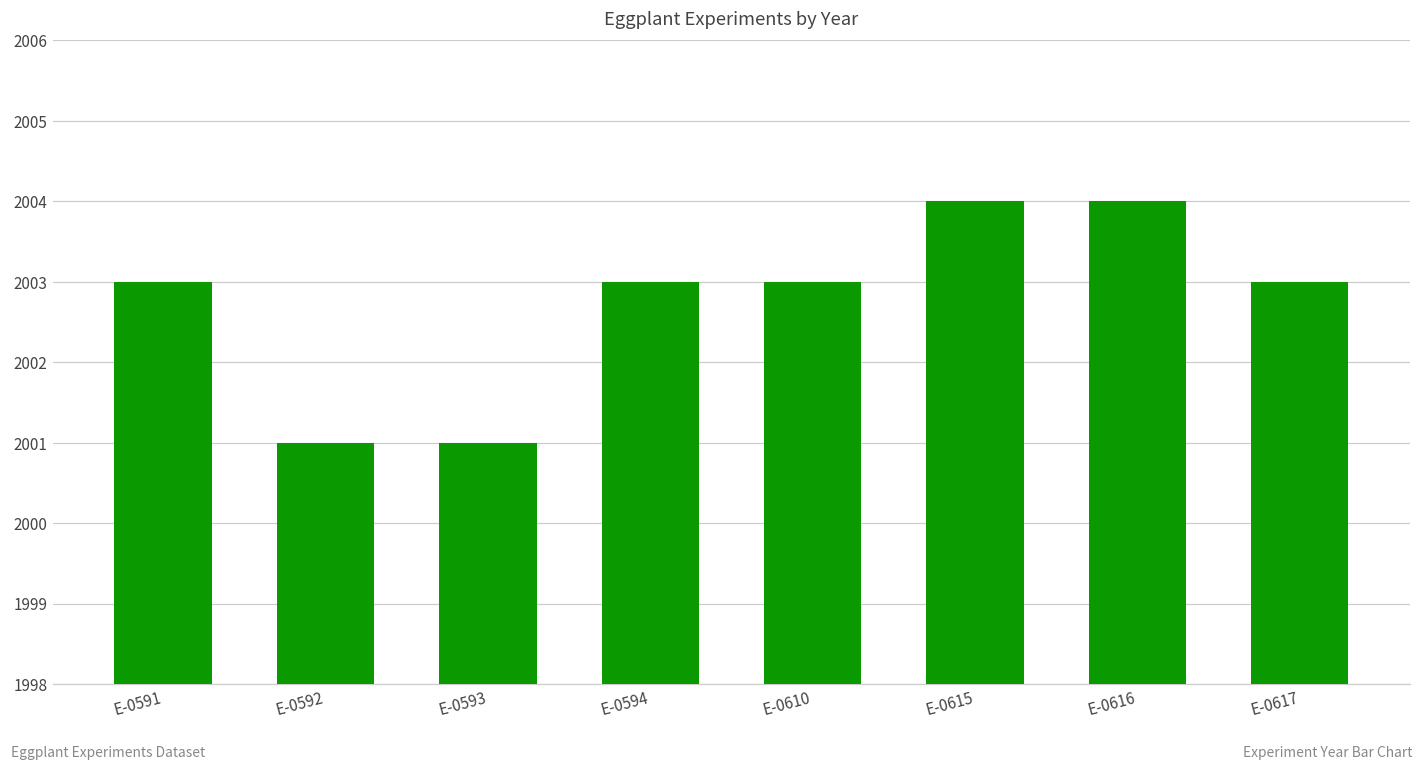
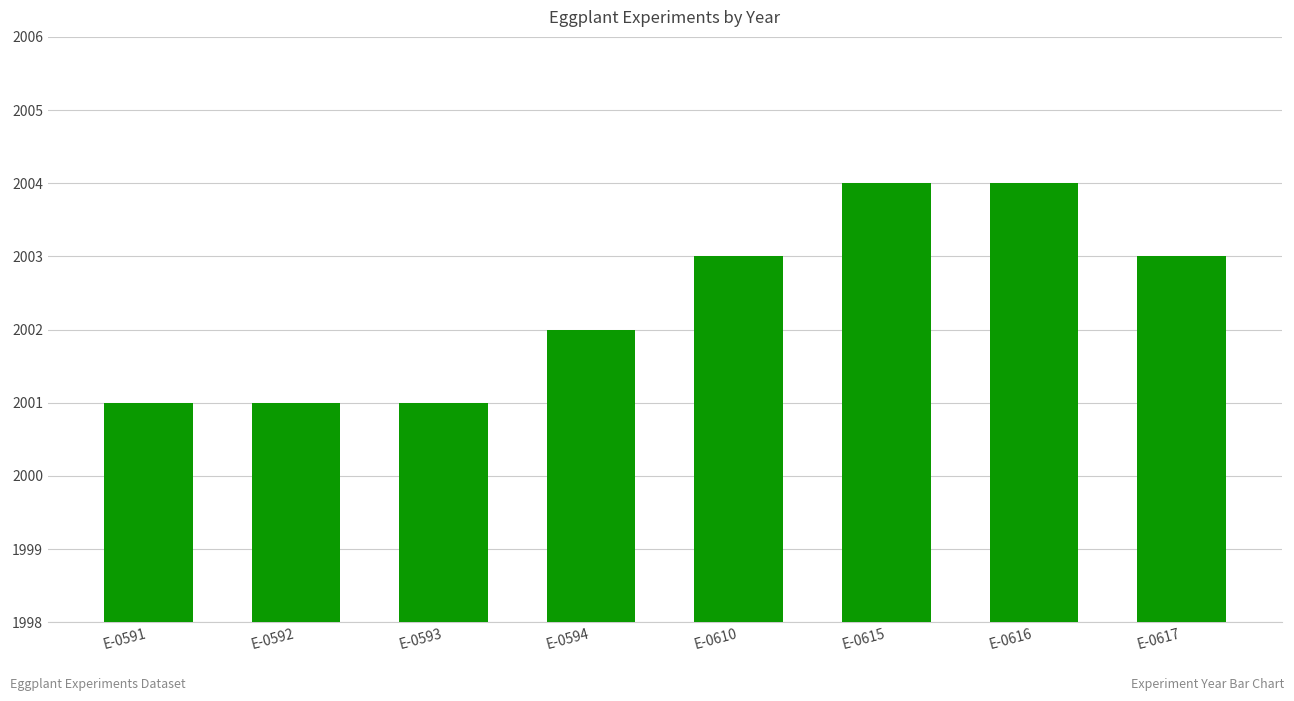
  {
-   "E-0591": 2003,
+   "E-0591": 2001,
    "E-0592": 2001,
    "E-0593": 2001,
-   "E-0594": 2003,
+   "E-0594": 2002,
    "E-0610": 2003,
    "E-0615": 2004,
    "E-0616": 2004,
    "E-0617": 2003
  }
